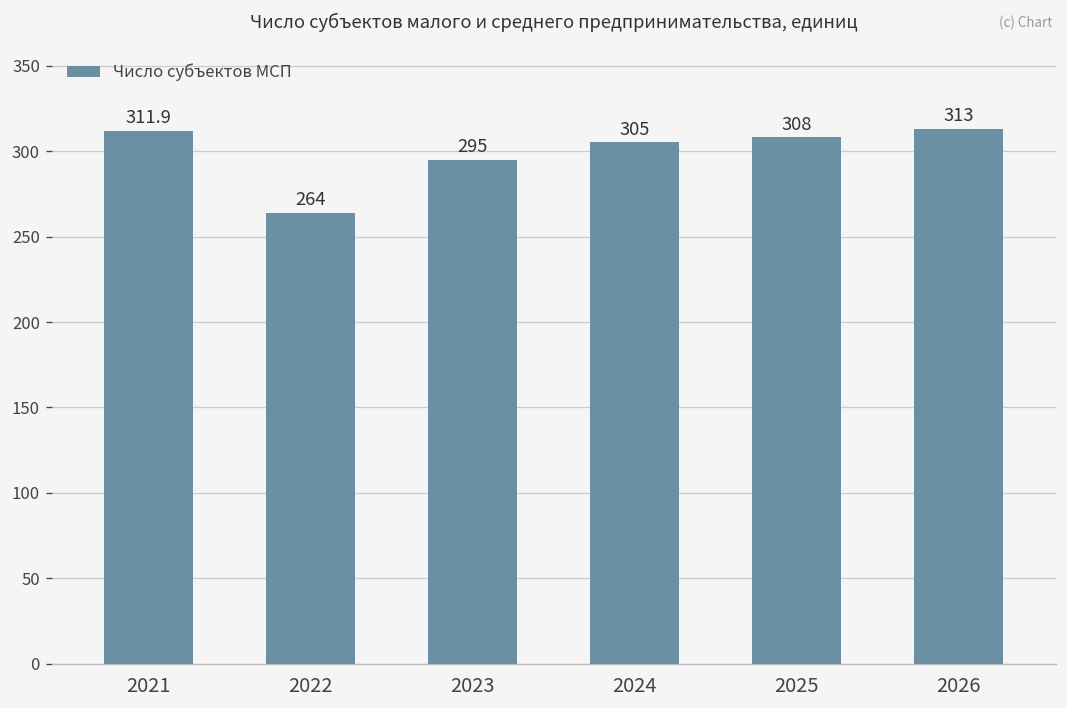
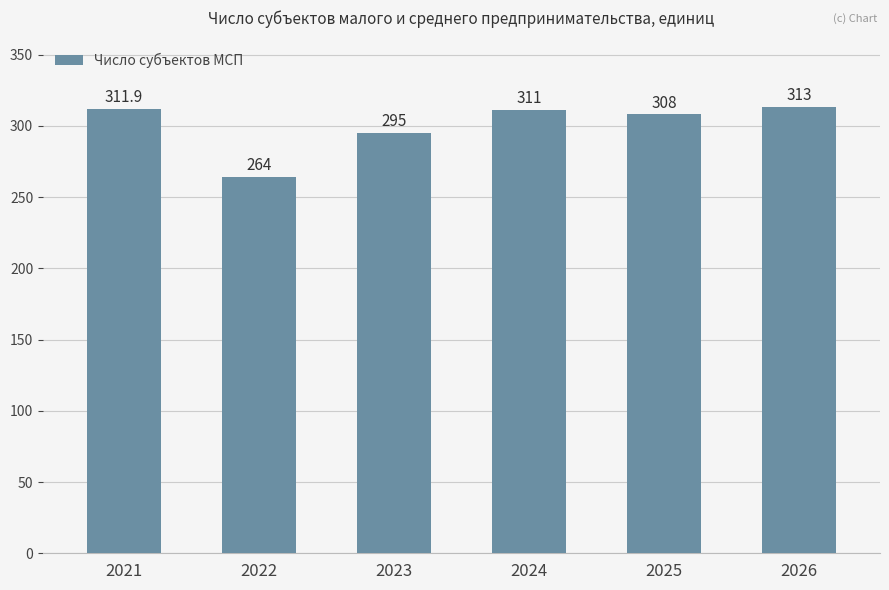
  {
    "2021": 311.9,
    "2022": 264,
    "2023": 295,
-   "2024": 305,
+   "2024": 311,
    "2025": 308,
    "2026": 313
  }
